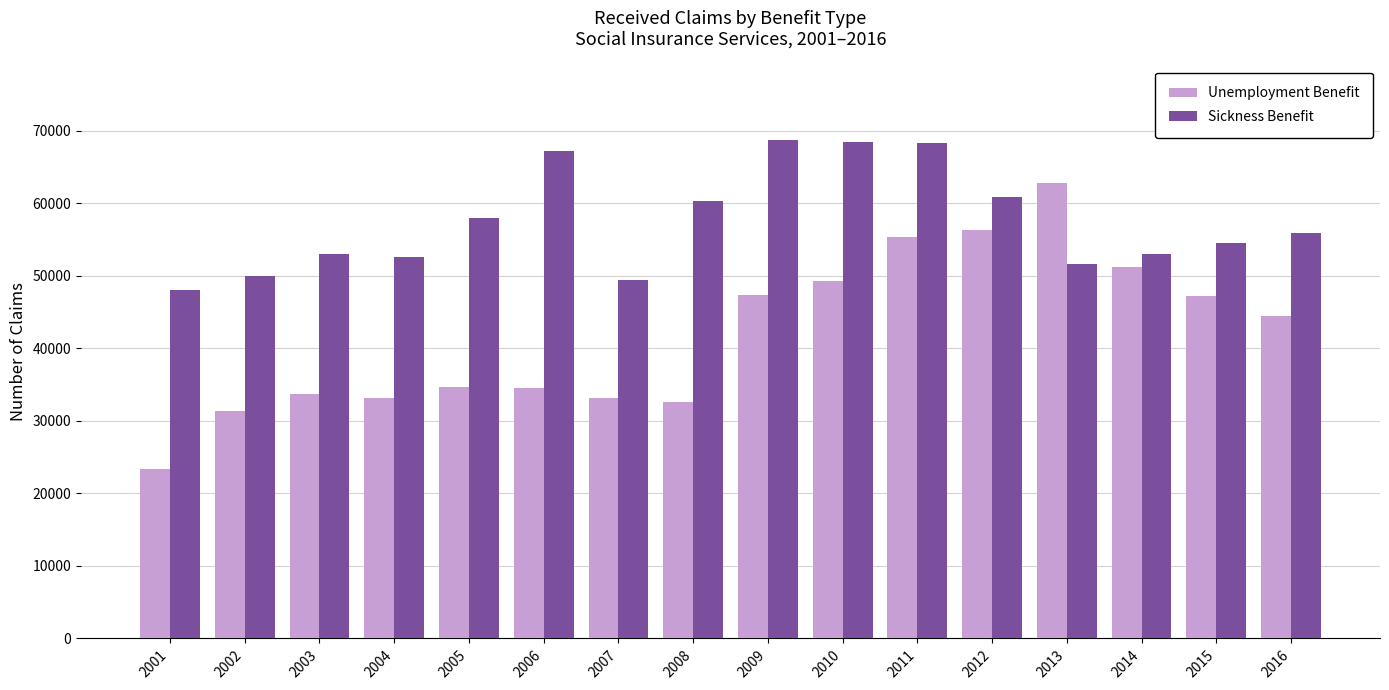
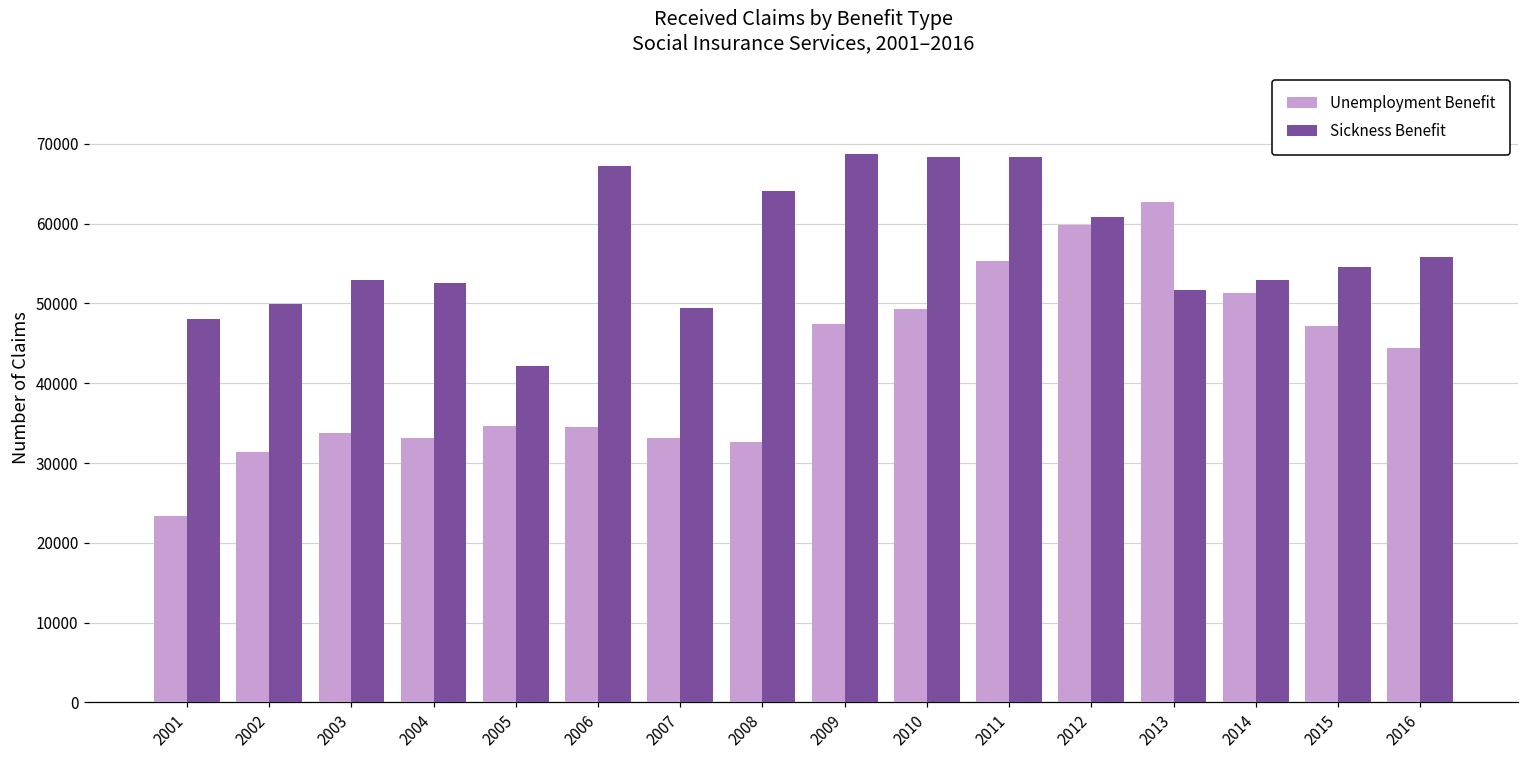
  {
    "Unemployment Benefit": {
      "2001": 23000,
      "2002": 31000,
      "2003": 34000,
      "2004": 33000,
      "2005": 35000,
      "2006": 35000,
      "2007": 33000,
      "2008": 33000,
      "2009": 47000,
      "2010": 49000,
      "2011": 55000,
-     "2012": 56000,
+     "2012": 60000,
      "2013": 63000,
      "2014": 51000,
      "2015": 47000,
      "2016": 44000
    },
    "Sickness Benefit": {
      "2001": 48000,
      "2002": 50000,
      "2003": 53000,
      "2004": 53000,
-     "2005": 58000,
+     "2005": 42000,
      "2006": 67000,
      "2007": 49000,
-     "2008": 60000,
+     "2008": 64000,
      "2009": 69000,
      "2010": 68000,
      "2011": 68000,
      "2012": 61000,
      "2013": 52000,
      "2014": 53000,
      "2015": 55000,
      "2016": 56000
    }
  }
